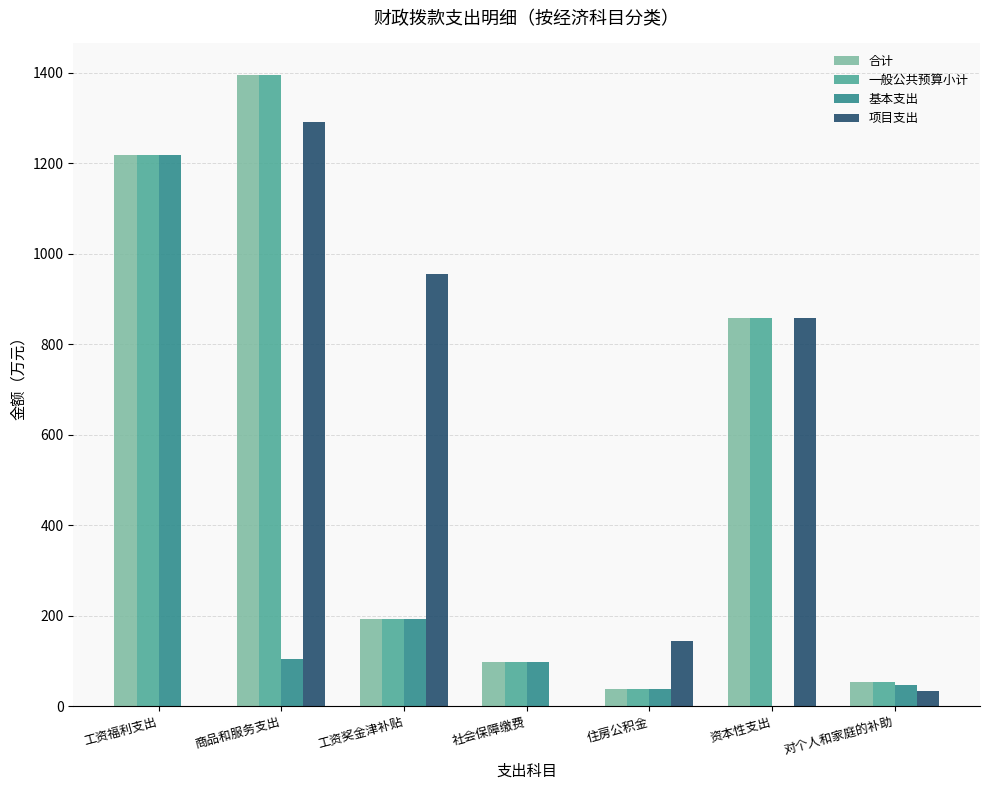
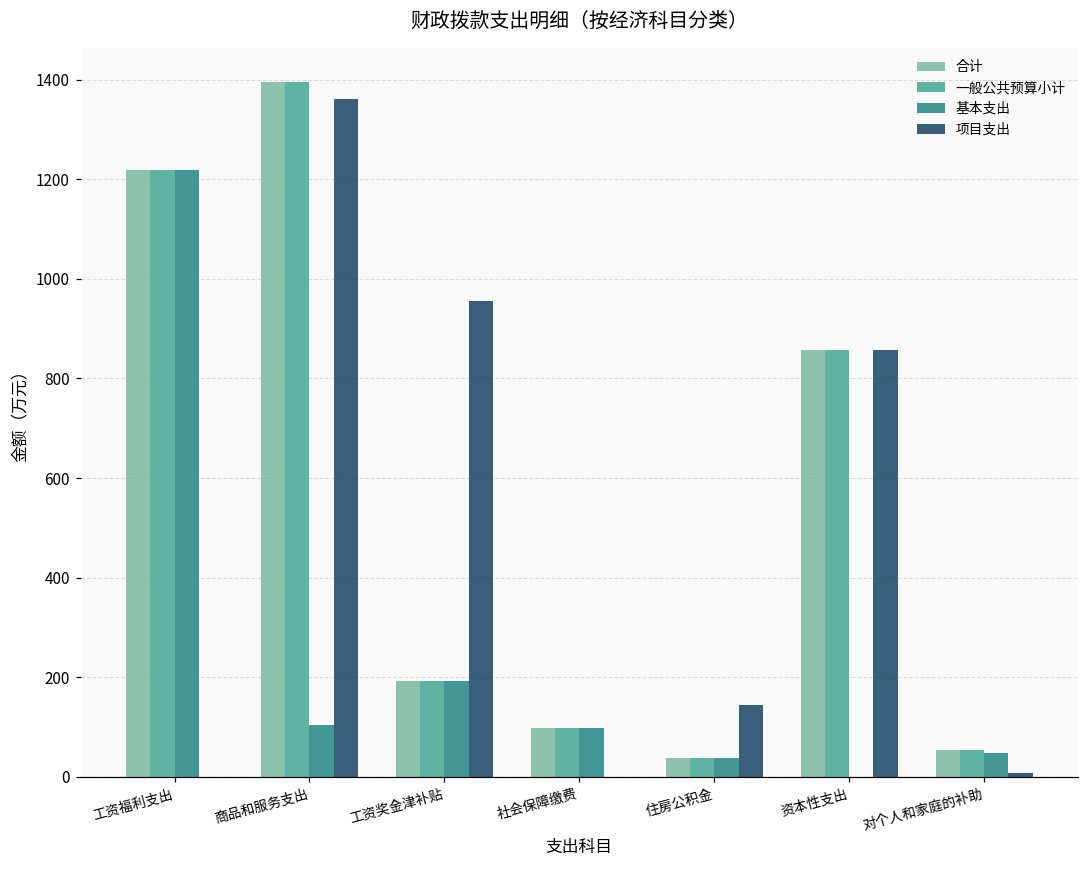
  {
    "项目支出": {
      "工资福利支出": 0,
-     "商品和服务支出": 1290,
+     "商品和服务支出": 1360,
      "工资奖金津补贴": 960,
      "社会保障缴费": 0,
      "住房公积金": 140,
      "资本性支出": 860,
-     "对个人和家庭的补助": 30
+     "对个人和家庭的补助": 10
    }
  }
